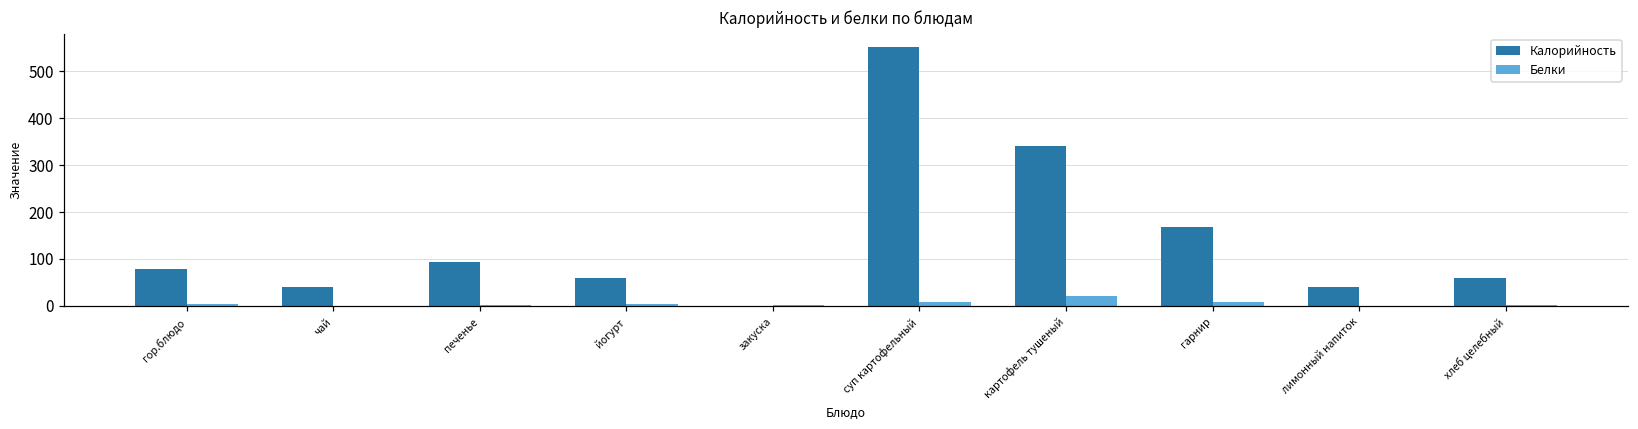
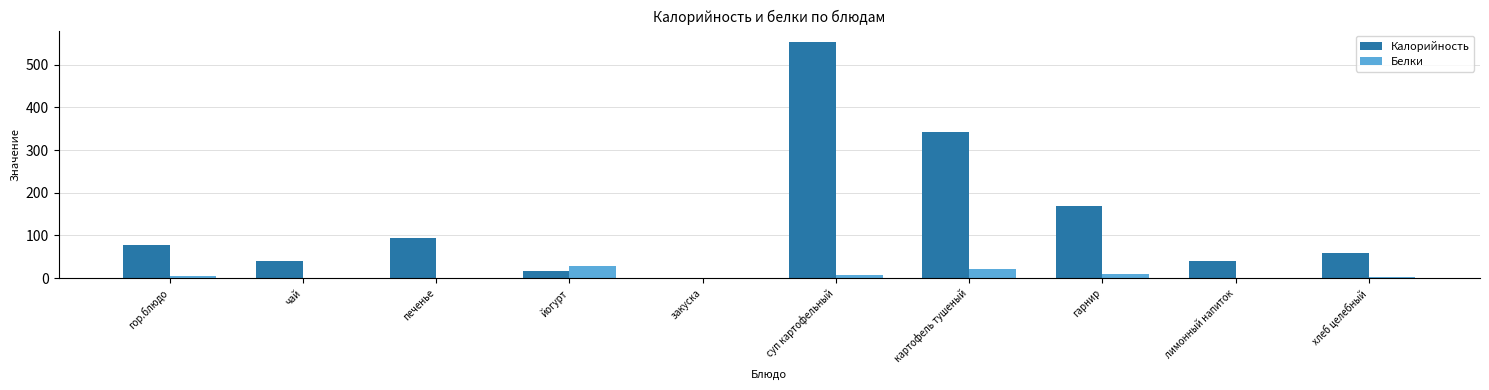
  {
    "Калорийность": {
      "гор.блюдо": 80,
      "чай": 40,
      "печенье": 90,
-     "йогурт": 60,
+     "йогурт": 20,
      "суп картофельный": 550,
      "картофель тушеный": 340,
      "гарнир": 170,
      "лимонный напиток": 40,
      "хлеб целебный": 60
    },
    "Белки": {
      "чай": 0,
-     "йогурт": 0,
+     "йогурт": 30,
      "суп картофельный": 10,
      "картофель тушеный": 20,
      "гарнир": 10
    }
  }
